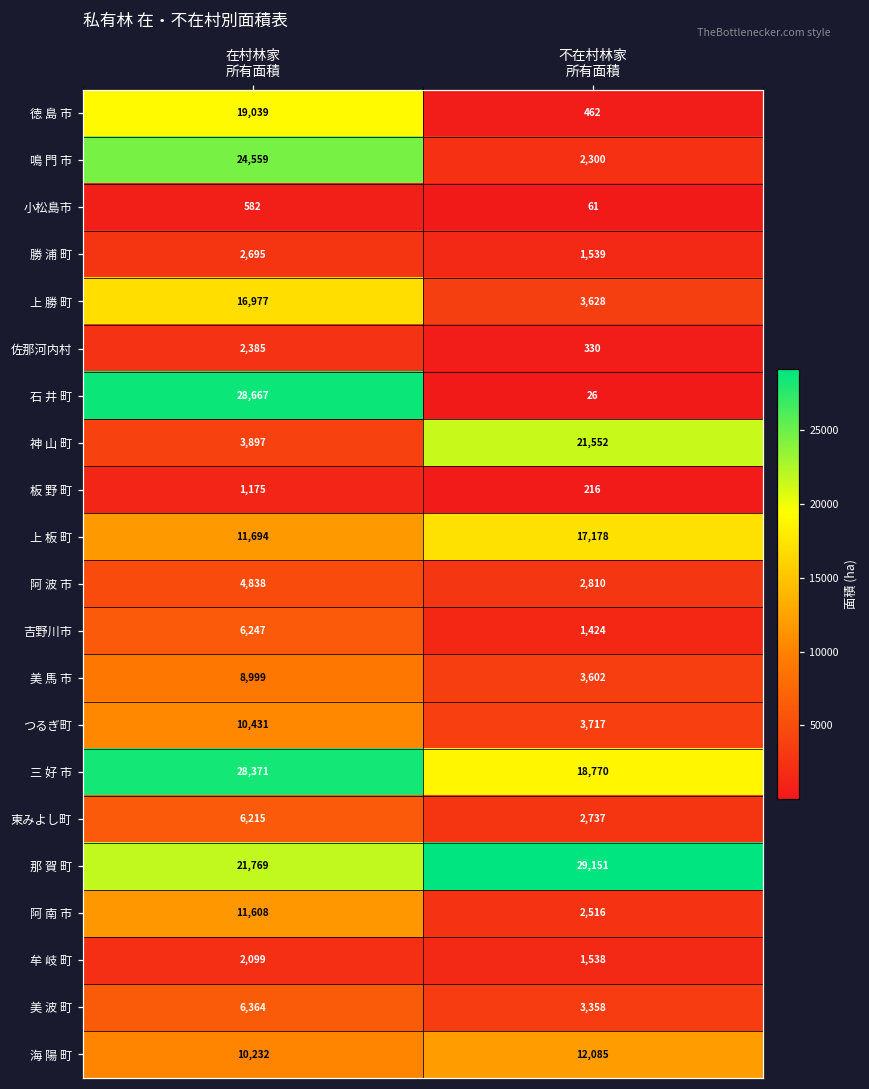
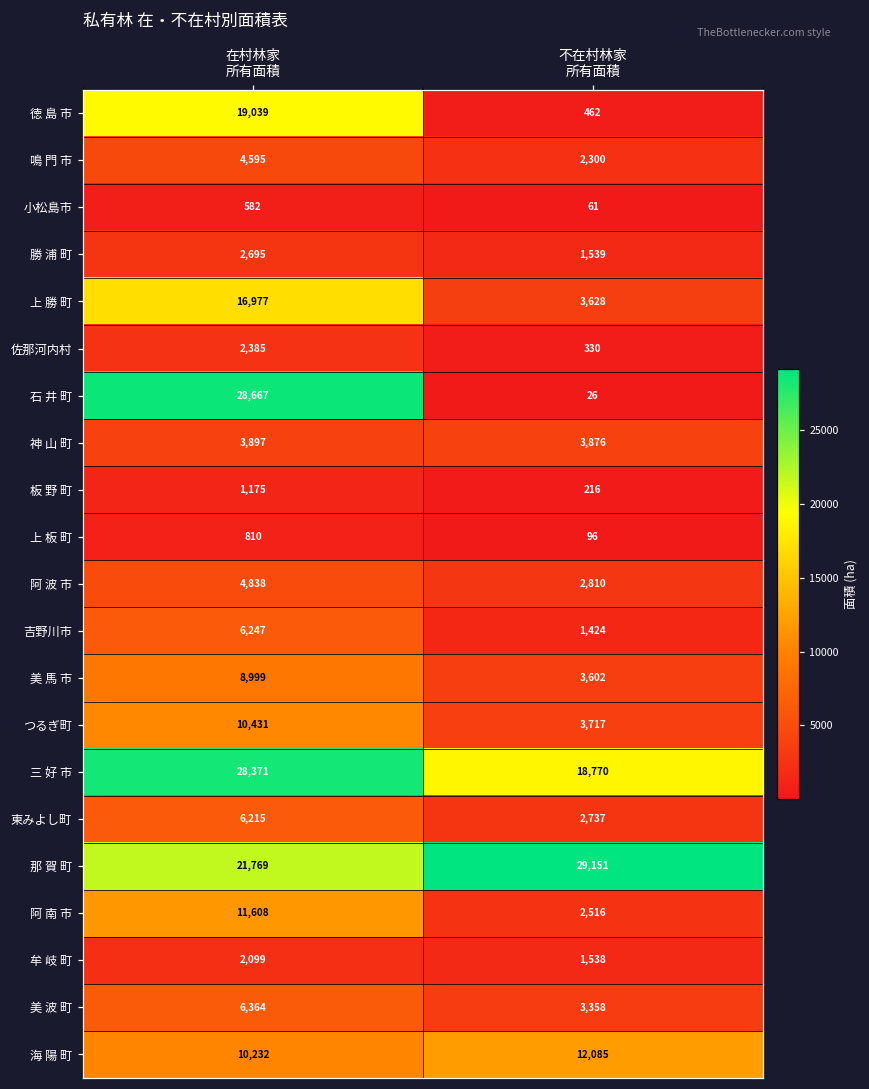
  {
    "徳 島 市": {
      "在村林家 所有面積": "19,039",
      "不在村林家 所有面積": "462"
    },
    "鳴 門 市": {
-     "在村林家 所有面積": "24,559",
+     "在村林家 所有面積": "4,595",
      "不在村林家 所有面積": "2,300"
    },
    "小松島市": {
      "在村林家 所有面積": "582",
      "不在村林家 所有面積": "61"
    },
    "勝 浦 町": {
      "在村林家 所有面積": "2,695",
      "不在村林家 所有面積": "1,539"
    },
    "上 勝 町": {
      "在村林家 所有面積": "16,977",
      "不在村林家 所有面積": "3,628"
    },
    "佐那河内村": {
      "在村林家 所有面積": "2,385",
      "不在村林家 所有面積": "330"
    },
    "石 井 町": {
      "在村林家 所有面積": "28,667",
      "不在村林家 所有面積": "26"
    },
    "神 山 町": {
      "在村林家 所有面積": "3,897",
-     "不在村林家 所有面積": "21,552"
+     "不在村林家 所有面積": "3,876"
    },
    "板 野 町": {
      "在村林家 所有面積": "1,175",
      "不在村林家 所有面積": "216"
    },
    "上 板 町": {
-     "在村林家 所有面積": "11,694",
-     "不在村林家 所有面積": "17,178"
+     "在村林家 所有面積": "810",
+     "不在村林家 所有面積": "96"
    },
    "阿 波 市": {
      "在村林家 所有面積": "4,838",
      "不在村林家 所有面積": "2,810"
    },
    "吉野川市": {
      "在村林家 所有面積": "6,247",
      "不在村林家 所有面積": "1,424"
    },
    "美 馬 市": {
      "在村林家 所有面積": "8,999",
      "不在村林家 所有面積": "3,602"
    },
    "つるぎ町": {
      "在村林家 所有面積": "10,431",
      "不在村林家 所有面積": "3,717"
    },
    "三 好 市": {
      "在村林家 所有面積": "28,371",
      "不在村林家 所有面積": "18,770"
    },
    "東みよし町": {
      "在村林家 所有面積": "6,215",
      "不在村林家 所有面積": "2,737"
    },
    "那 賀 町": {
      "在村林家 所有面積": "21,769",
      "不在村林家 所有面積": "29,151"
    },
    "阿 南 市": {
      "在村林家 所有面積": "11,608",
      "不在村林家 所有面積": "2,516"
    },
    "牟 岐 町": {
      "在村林家 所有面積": "2,099",
      "不在村林家 所有面積": "1,538"
    },
    "美 波 町": {
      "在村林家 所有面積": "6,364",
      "不在村林家 所有面積": "3,358"
    },
    "海 陽 町": {
      "在村林家 所有面積": "10,232",
      "不在村林家 所有面積": "12,085"
    }
  }
